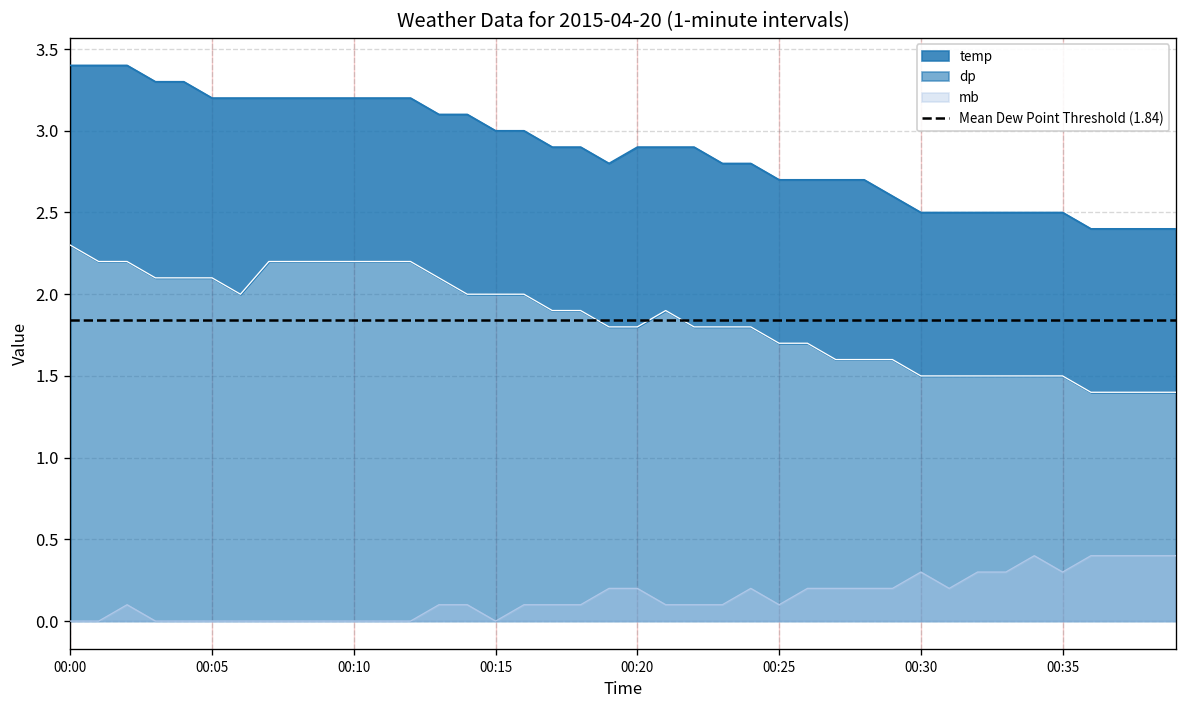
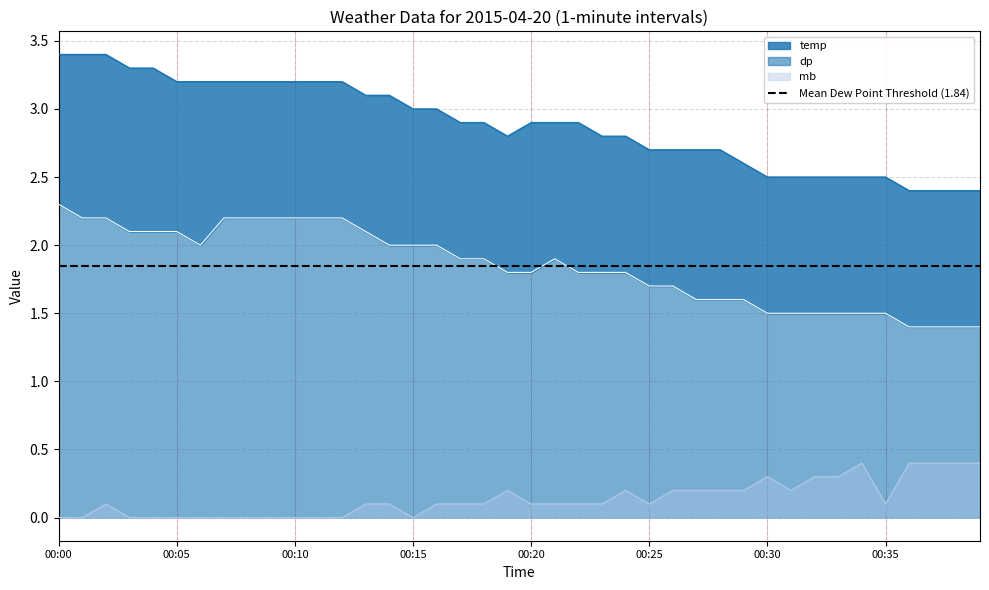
  {
    "mb": {
      "00:00": 0.00,
      "00:05": 0.00,
      "00:10": 0.00,
      "00:15": 0.00,
-     "00:20": 0.20,
+     "00:20": 0.10,
      "00:25": 0.10,
      "00:30": 0.30,
-     "00:35": 0.30
+     "00:35": 0.10
    }
  }
